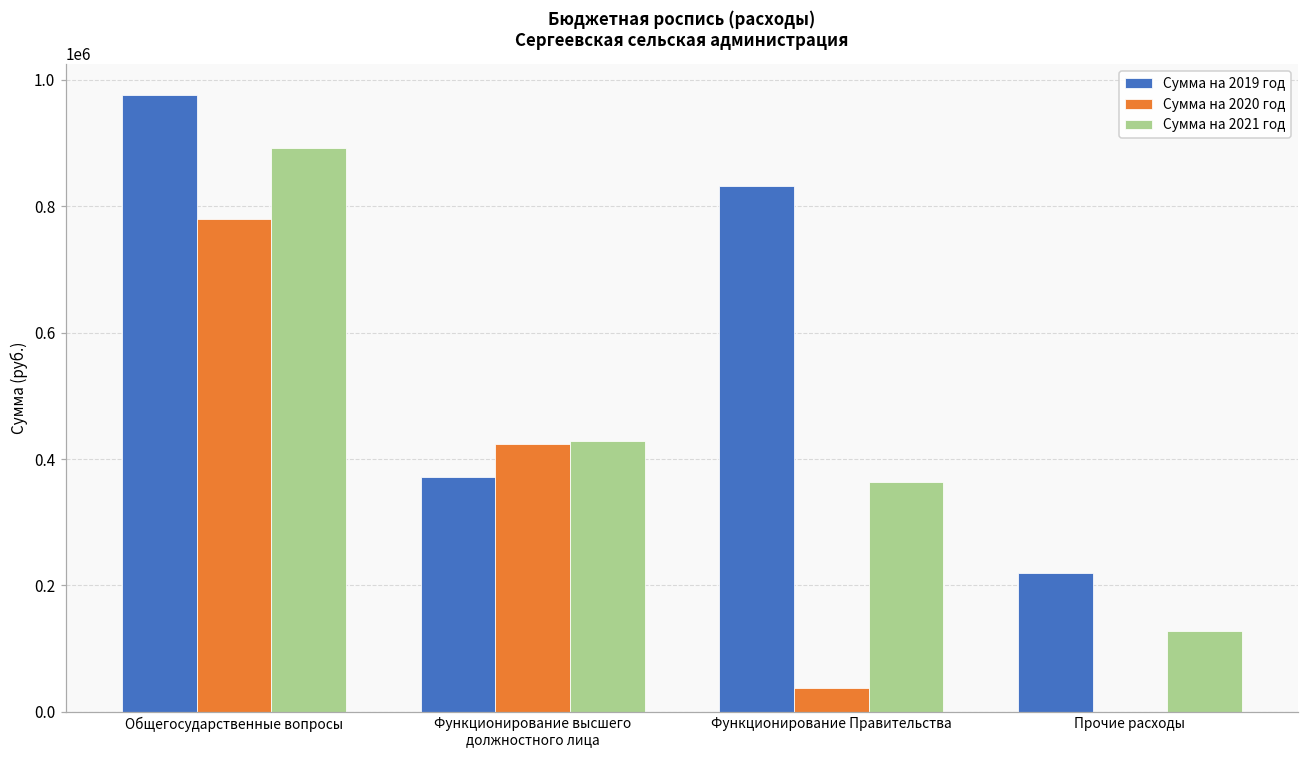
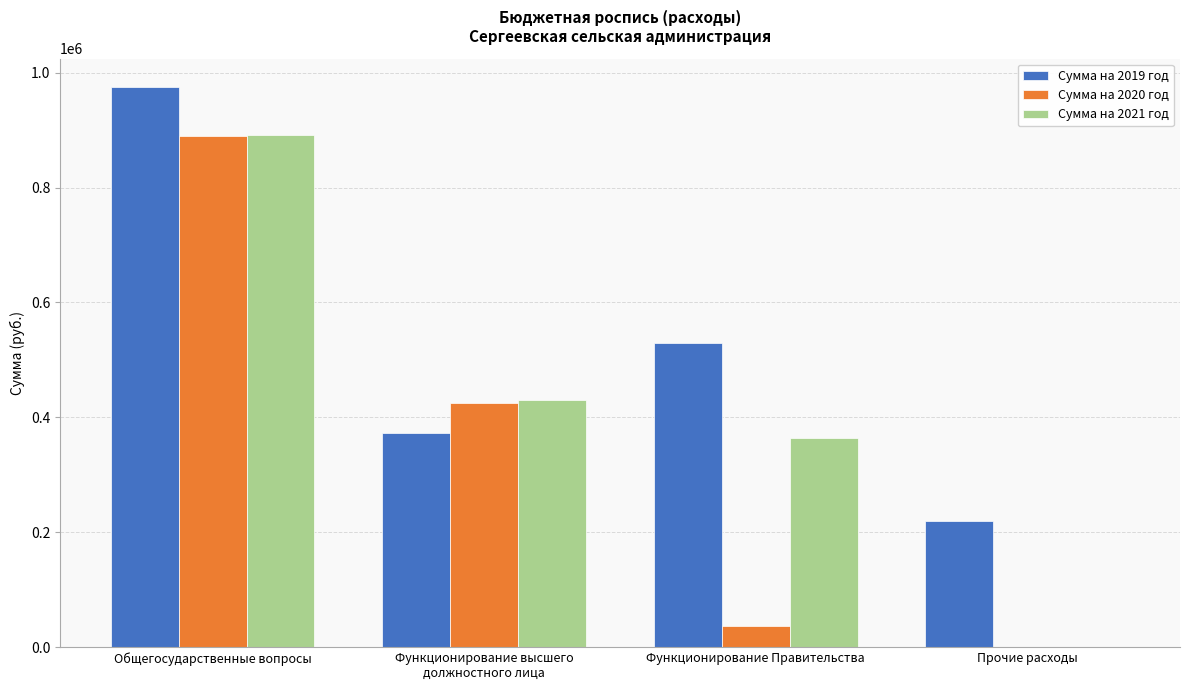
  {
    "Сумма на 2019 год": {
      "Общегосударственные вопросы": 980000,
      "Функционирование высшего должностного лица": 370000,
-     "Функционирование Правительства": 830000,
+     "Функционирование Правительства": 530000,
      "Прочие расходы": 220000
    },
    "Сумма на 2020 год": {
-     "Общегосударственные вопросы": 780000,
+     "Общегосударственные вопросы": 890000,
      "Функционирование высшего должностного лица": 420000,
      "Функционирование Правительства": 40000,
      "Прочие расходы": 0
    },
    "Сумма на 2021 год": {
      "Общегосударственные вопросы": 890000,
      "Функционирование высшего должностного лица": 430000,
      "Функционирование Правительства": 360000,
-     "Прочие расходы": 130000
+     "Прочие расходы": 0
    }
  }
